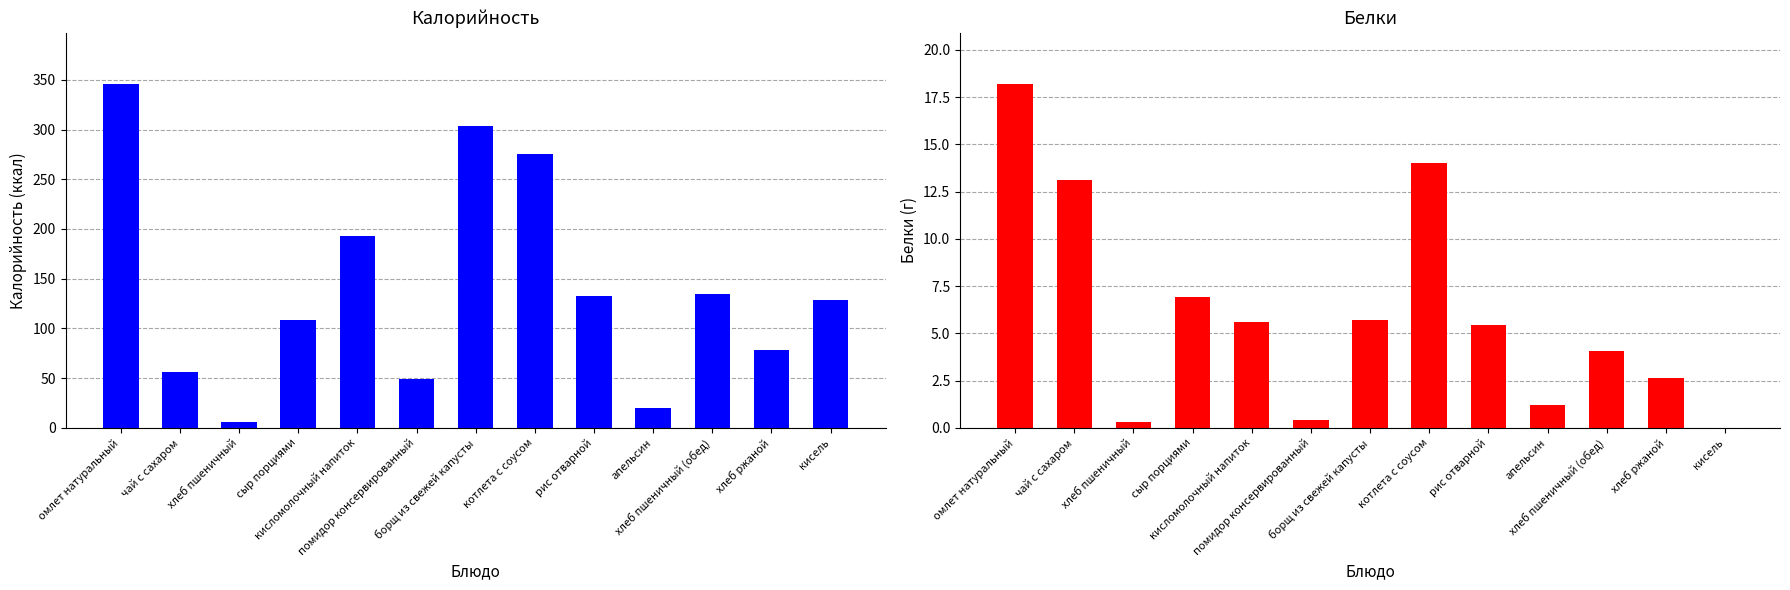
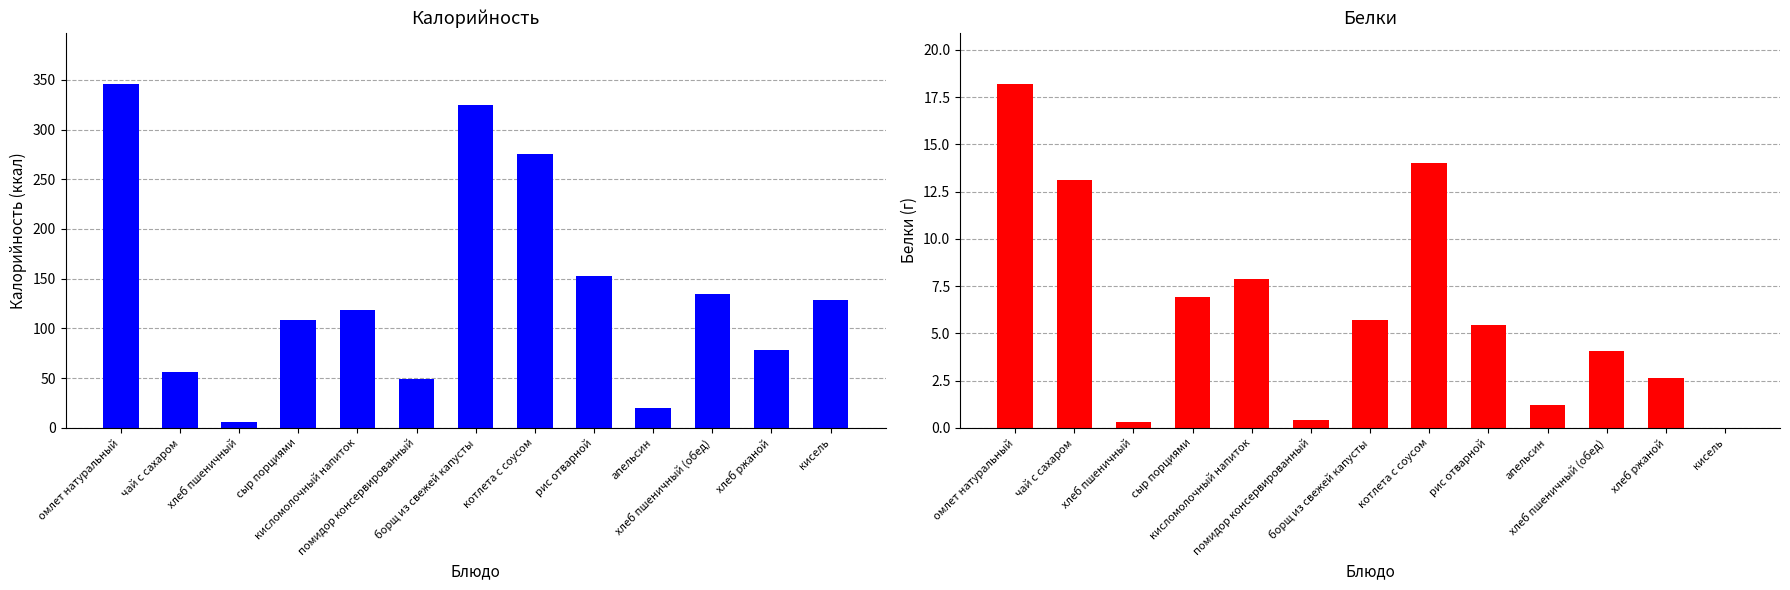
  {
    "Калорийность": {
      "омлет натуральный": 350,
      "чай с сахаром": 60,
      "хлеб пшеничный": 10,
      "сыр порциями": 110,
-     "кисломолочный напиток": 190,
+     "кисломолочный напиток": 120,
      "помидор консервированный": 50,
-     "борщ из свежей капусты": 300,
+     "борщ из свежей капусты": 320,
      "котлета с соусом": 280,
-     "рис отварной": 130,
+     "рис отварной": 150,
      "апельсин": 20,
      "хлеб пшеничный (обед)": 130,
      "хлеб ржаной": 80,
      "кисель": 130
    },
    "Белки": {
      "омлет натуральный": 18.2,
      "чай с сахаром": 13.1,
      "хлеб пшеничный": 0.3,
      "сыр порциями": 6.9,
-     "кисломолочный напиток": 5.6,
+     "кисломолочный напиток": 7.9,
      "помидор консервированный": 0.4,
      "борщ из свежей капусты": 5.7,
      "котлета с соусом": 14.0,
      "рис отварной": 5.4,
      "апельсин": 1.2,
      "хлеб пшеничный (обед)": 4.1,
      "хлеб ржаной": 2.7,
      "кисель": 0.0
    }
  }
